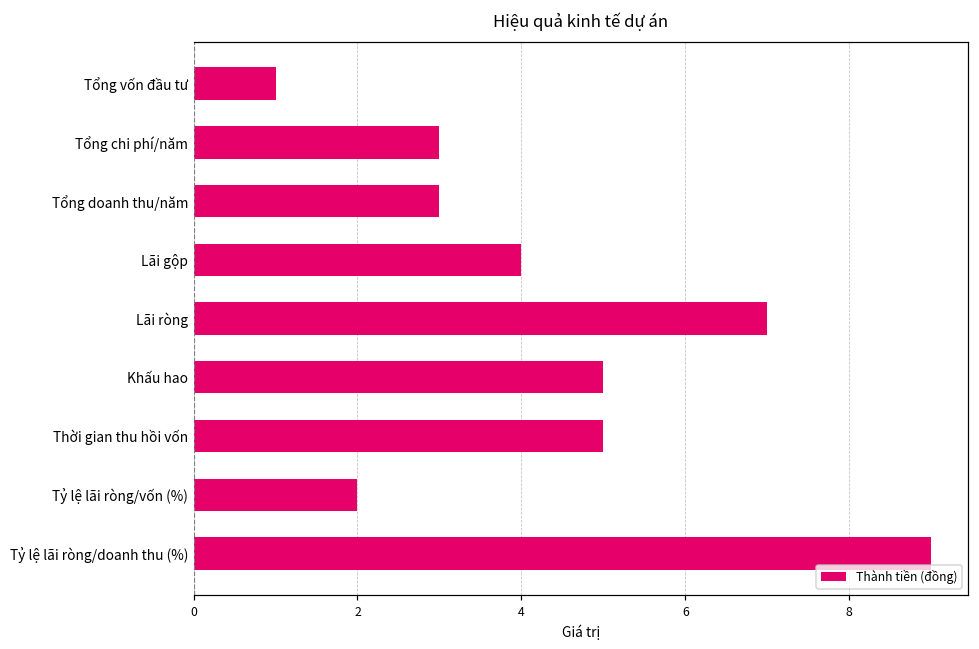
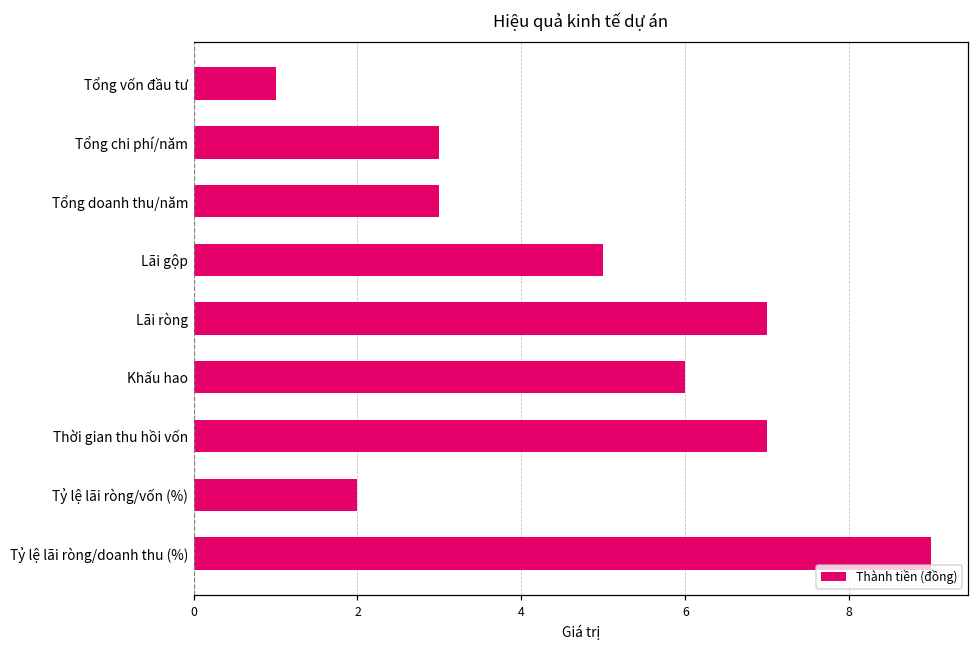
  {
    "Tổng vốn đầu tư": 1,
    "Tổng chi phí/năm": 3,
    "Tổng doanh thu/năm": 3,
-   "Lãi gộp": 4,
+   "Lãi gộp": 5,
    "Lãi ròng": 7,
-   "Khấu hao": 5,
-   "Thời gian thu hồi vốn": 5,
+   "Khấu hao": 6,
+   "Thời gian thu hồi vốn": 7,
    "Tỷ lệ lãi ròng/vốn (%)": 2,
    "Tỷ lệ lãi ròng/doanh thu (%)": 9
  }
